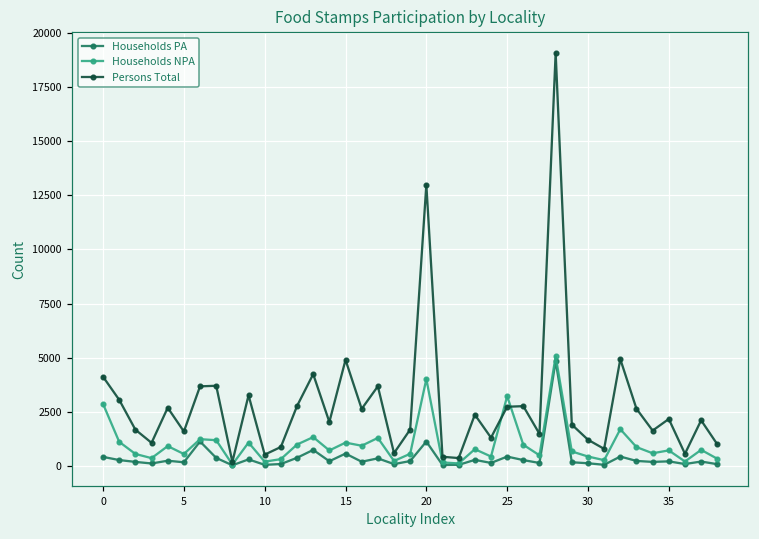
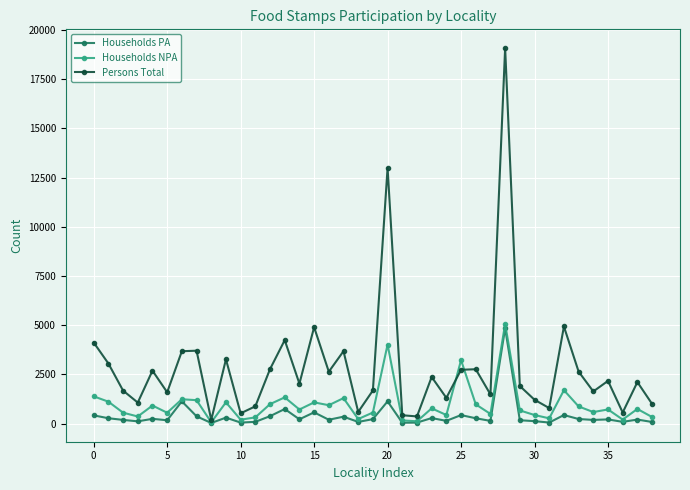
  {
    "Households NPA": {
-     "0": 2900,
+     "0": 1400,
      "5": 500,
      "10": 200,
      "15": 1100,
      "20": 4000,
      "25": 3200,
      "30": 400,
      "35": 700
    }
  }
